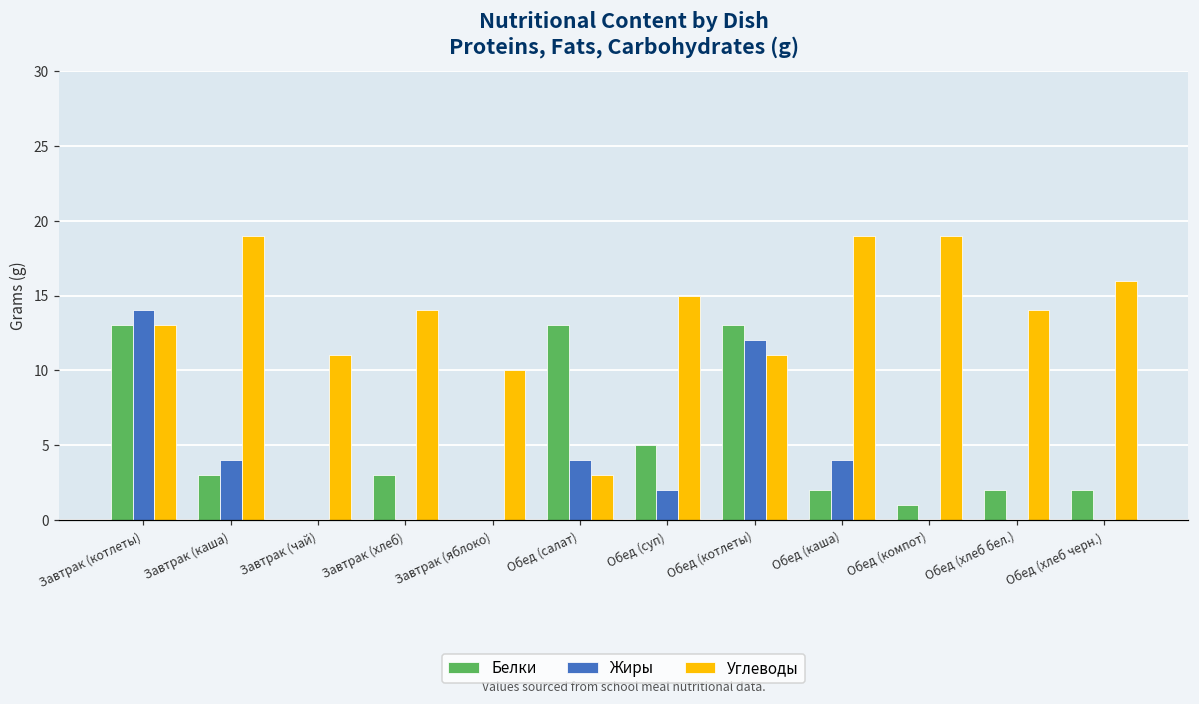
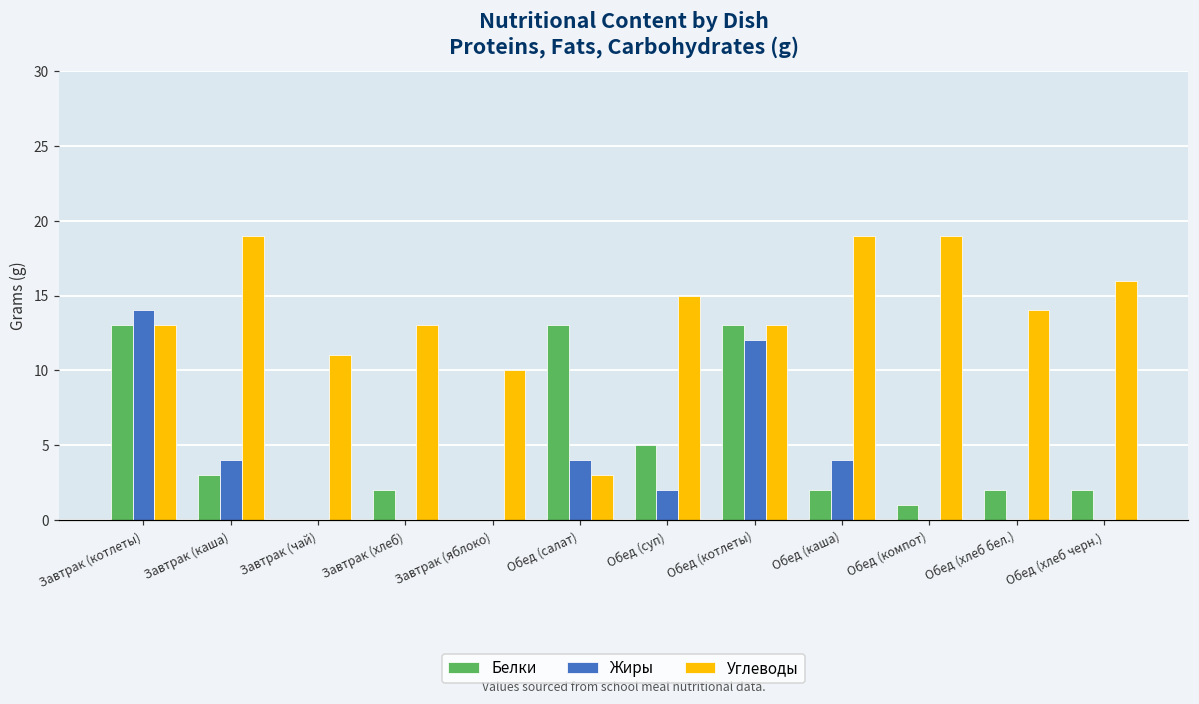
  {
    "Белки": {
      "Завтрак (котлеты)": 13,
      "Завтрак (каша)": 3,
      "Завтрак (чай)": 0,
-     "Завтрак (хлеб)": 3,
+     "Завтрак (хлеб)": 2,
      "Завтрак (яблоко)": 0,
      "Обед (салат)": 13,
      "Обед (суп)": 5,
      "Обед (котлеты)": 13,
      "Обед (каша)": 2,
      "Обед (компот)": 1,
      "Обед (хлеб бел.)": 2,
      "Обед (хлеб черн.)": 2
    },
    "Жиры": {
      "Завтрак (котлеты)": 14,
      "Завтрак (каша)": 4,
      "Завтрак (чай)": 0,
      "Завтрак (хлеб)": 0,
      "Завтрак (яблоко)": 0,
      "Обед (салат)": 4,
      "Обед (суп)": 2,
      "Обед (котлеты)": 12,
      "Обед (каша)": 4,
      "Обед (компот)": 0,
      "Обед (хлеб бел.)": 0,
      "Обед (хлеб черн.)": 0
    },
    "Углеводы": {
      "Завтрак (котлеты)": 13,
      "Завтрак (каша)": 19,
      "Завтрак (чай)": 11,
-     "Завтрак (хлеб)": 14,
+     "Завтрак (хлеб)": 13,
      "Завтрак (яблоко)": 10,
      "Обед (салат)": 3,
      "Обед (суп)": 15,
-     "Обед (котлеты)": 11,
+     "Обед (котлеты)": 13,
      "Обед (каша)": 19,
      "Обед (компот)": 19,
      "Обед (хлеб бел.)": 14,
      "Обед (хлеб черн.)": 16
    }
  }
